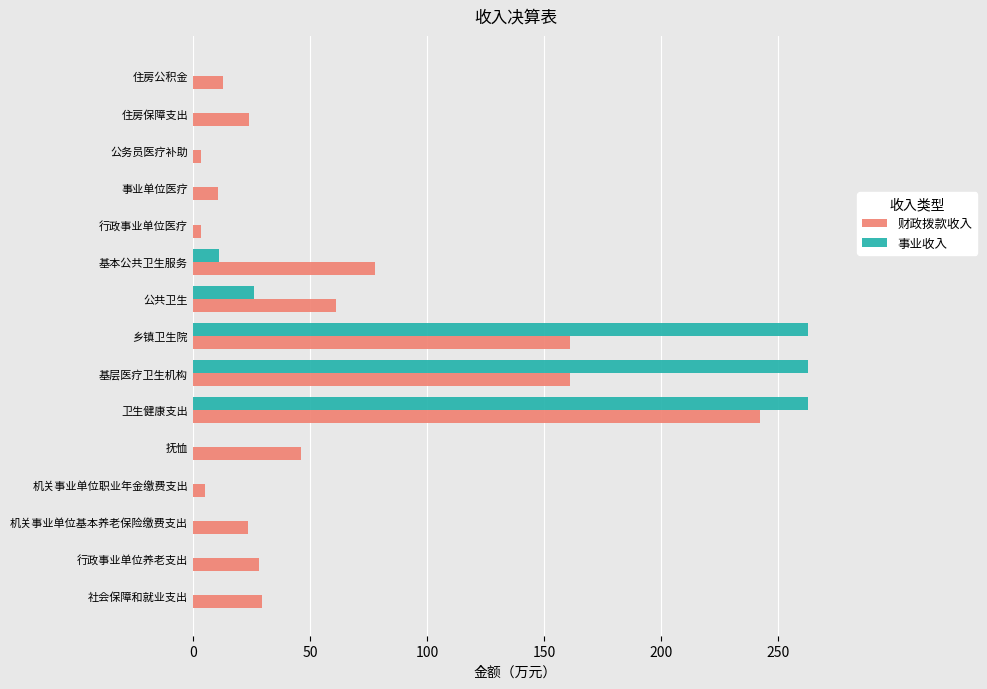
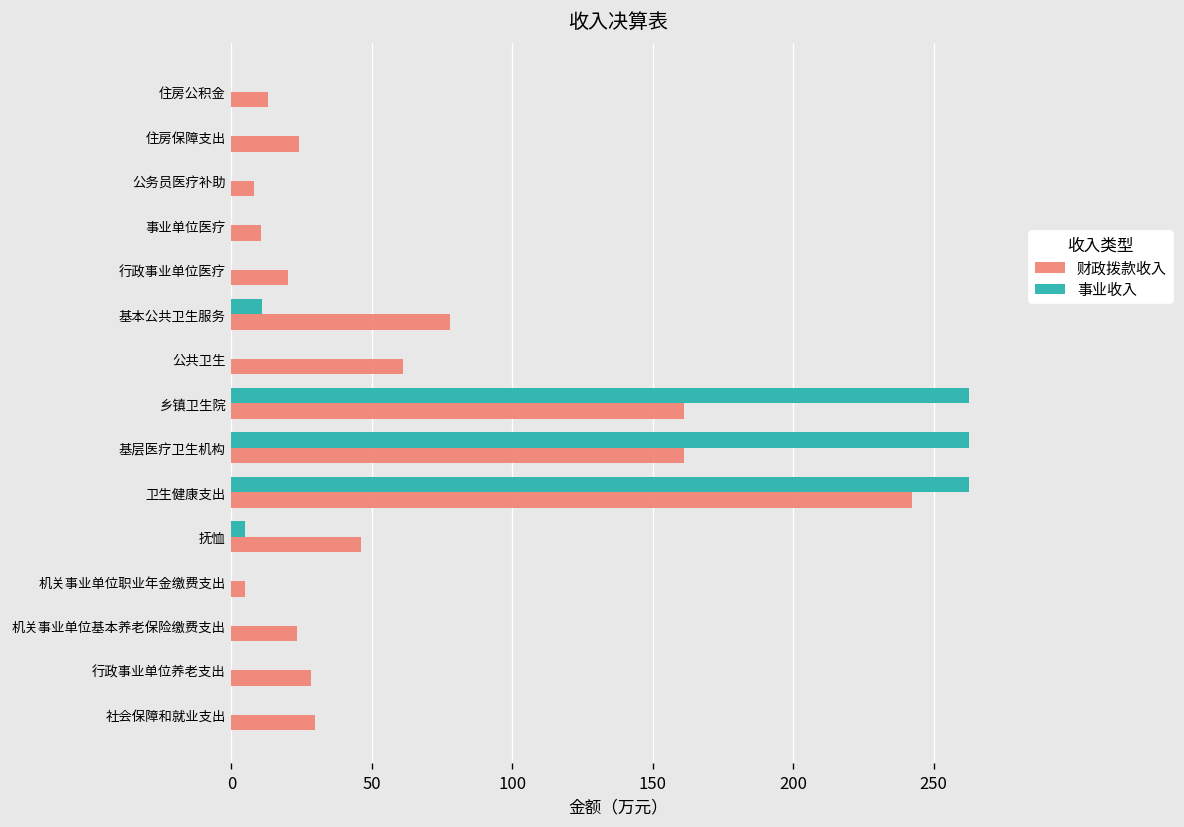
  {
    "财政拨款收入": {
      "住房公积金": 13,
      "住房保障支出": 24,
-     "公务员医疗补助": 3,
+     "公务员医疗补助": 8,
      "事业单位医疗": 11,
-     "行政事业单位医疗": 3,
+     "行政事业单位医疗": 20,
      "基本公共卫生服务": 78,
      "公共卫生": 61,
      "乡镇卫生院": 161,
      "基层医疗卫生机构": 161,
      "卫生健康支出": 242,
      "抚恤": 46,
      "机关事业单位职业年金缴费支出": 5,
      "机关事业单位基本养老保险缴费支出": 23,
      "行政事业单位养老支出": 28,
      "社会保障和就业支出": 30
    },
    "事业收入": {
      "住房公积金": 0,
      "住房保障支出": 0,
      "公务员医疗补助": 0,
      "事业单位医疗": 0,
      "行政事业单位医疗": 0,
      "基本公共卫生服务": 11,
-     "公共卫生": 26,
+     "公共卫生": 0,
      "乡镇卫生院": 263,
      "基层医疗卫生机构": 263,
      "卫生健康支出": 263,
-     "抚恤": 0,
+     "抚恤": 5,
      "机关事业单位职业年金缴费支出": 0,
      "机关事业单位基本养老保险缴费支出": 0,
      "行政事业单位养老支出": 0,
      "社会保障和就业支出": 0
    }
  }
